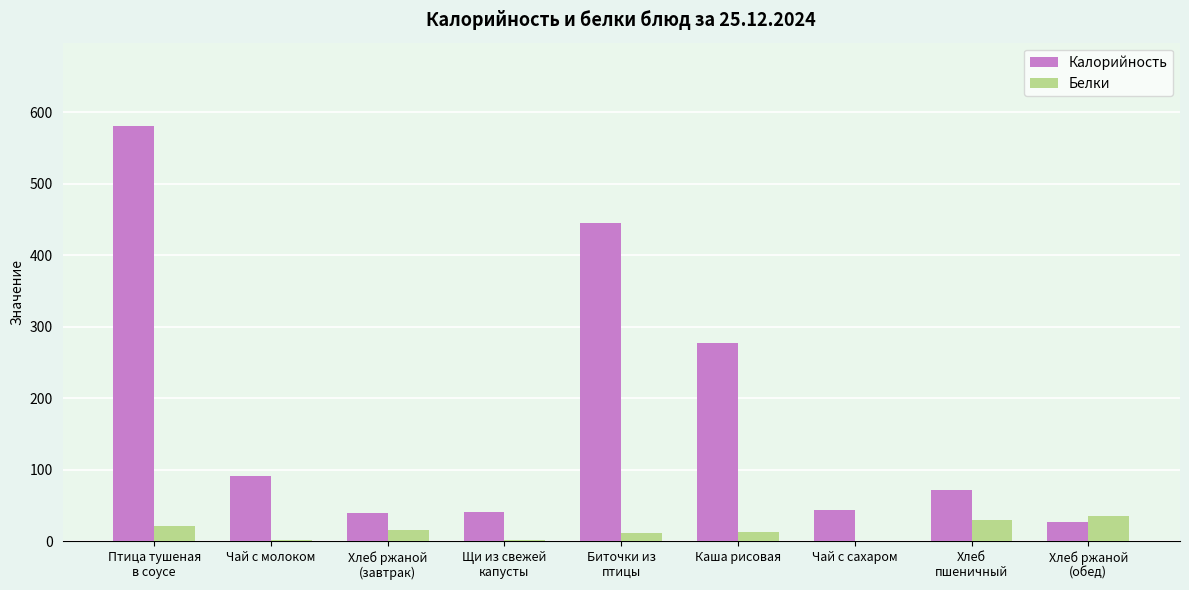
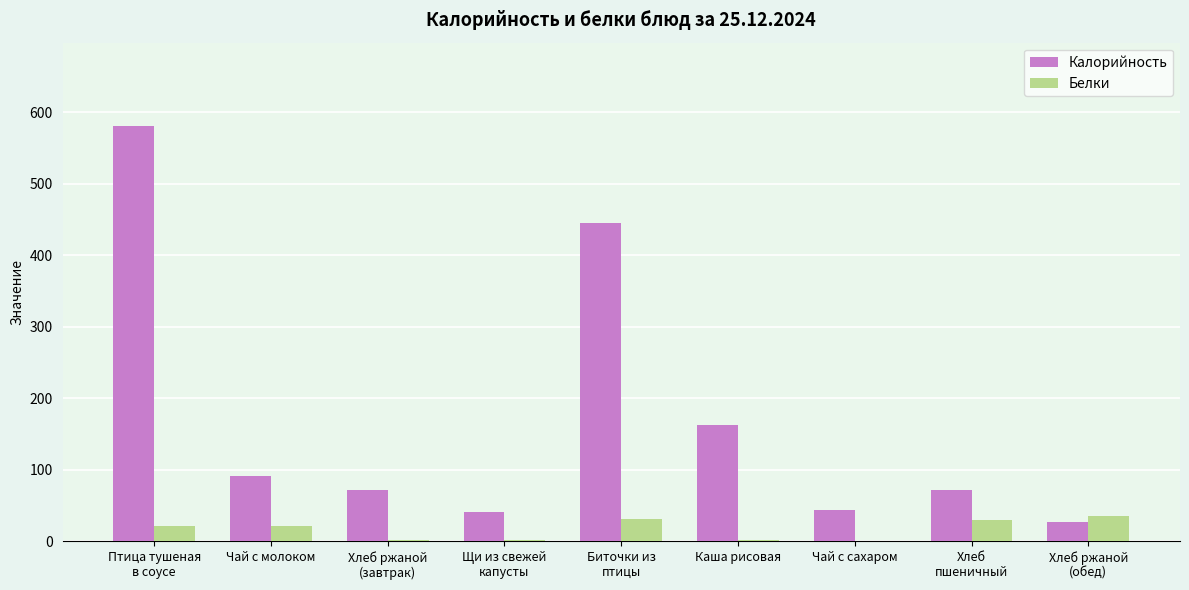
  {
    "Калорийность": {
      "Птица тушеная в соусе": 580,
      "Чай с молоком": 90,
-     "Хлеб ржаной (завтрак)": 40,
+     "Хлеб ржаной (завтрак)": 70,
      "Щи из свежей капусты": 40,
      "Биточки из птицы": 450,
-     "Каша рисовая": 280,
+     "Каша рисовая": 160,
      "Чай с сахаром": 40,
      "Хлеб пшеничный": 70,
      "Хлеб ржаной (обед)": 30
    },
    "Белки": {
      "Птица тушеная в соусе": 20,
-     "Чай с молоком": 0,
-     "Хлеб ржаной (завтрак)": 20,
-     "Биточки из птицы": 10,
-     "Каша рисовая": 10,
+     "Чай с молоком": 20,
+     "Хлеб ржаной (завтрак)": 0,
+     "Биточки из птицы": 30,
+     "Каша рисовая": 0,
      "Хлеб пшеничный": 30,
      "Хлеб ржаной (обед)": 30
    }
  }
